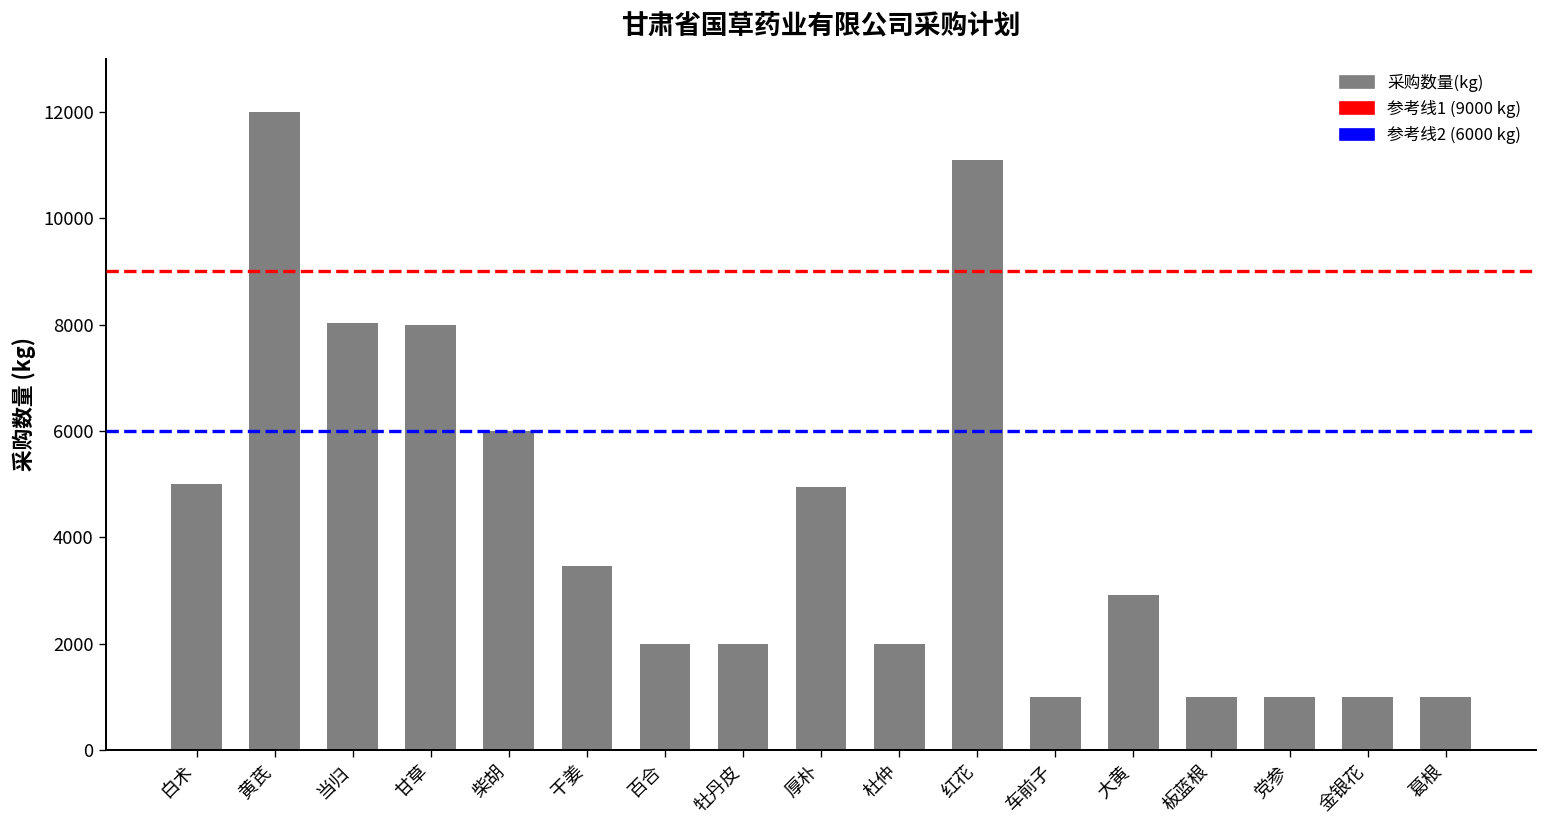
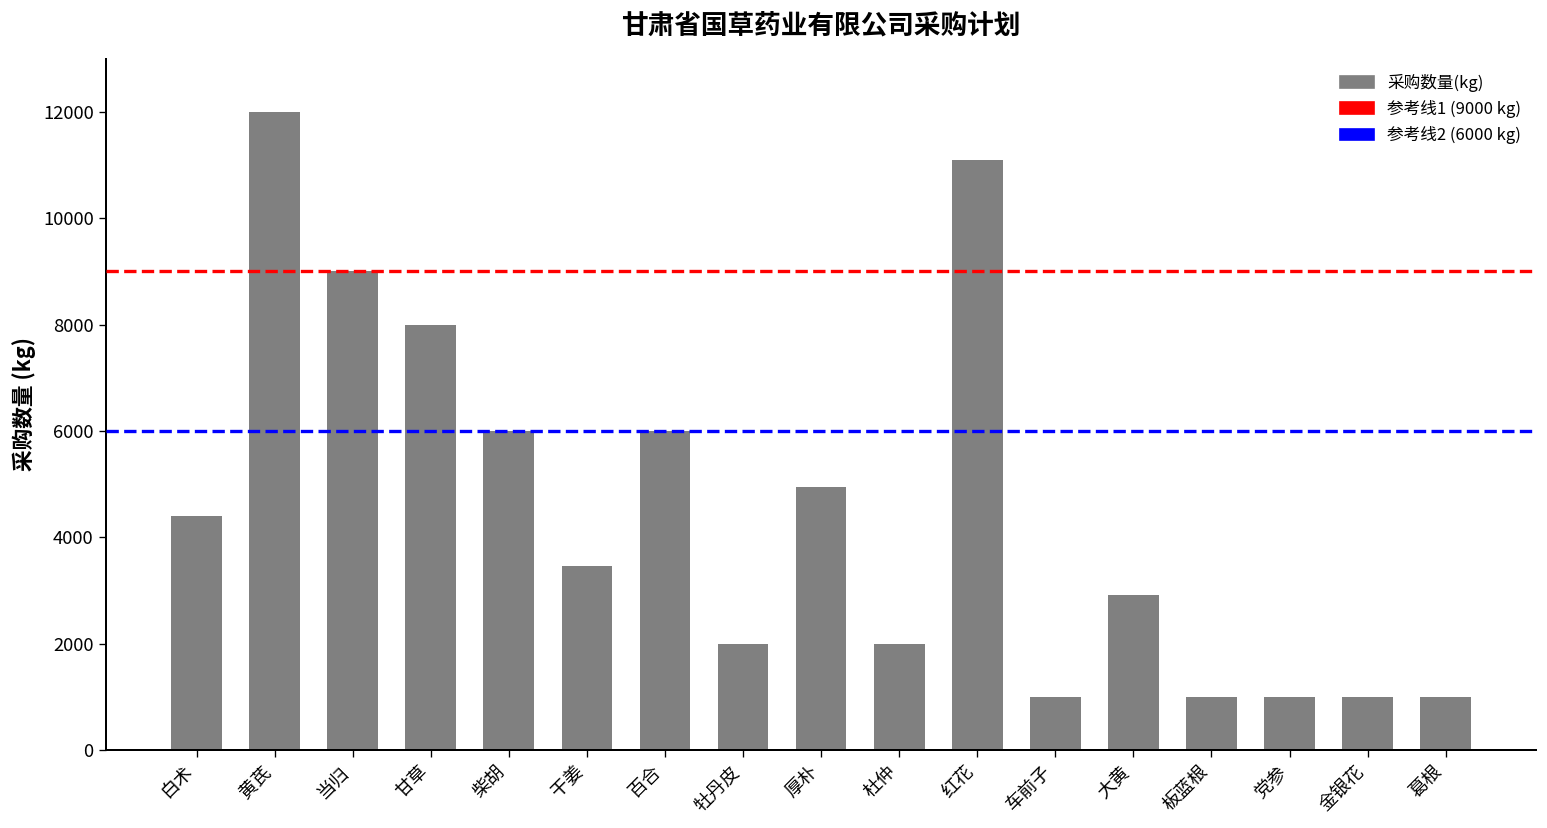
  {
-   "白术": 5000,
+   "白术": 4400,
    "黄芪": 12000,
-   "当归": 8000,
+   "当归": 9000,
    "甘草": 8000,
    "柴胡": 6000,
    "干姜": 3500,
-   "百合": 2000,
+   "百合": 6000,
    "牡丹皮": 2000,
    "厚朴": 4900,
    "杜仲": 2000,
    "红花": 11100,
    "车前子": 1000,
    "大黄": 2900,
    "板蓝根": 1000,
    "党参": 1000,
    "金银花": 1000,
    "葛根": 1000
  }
